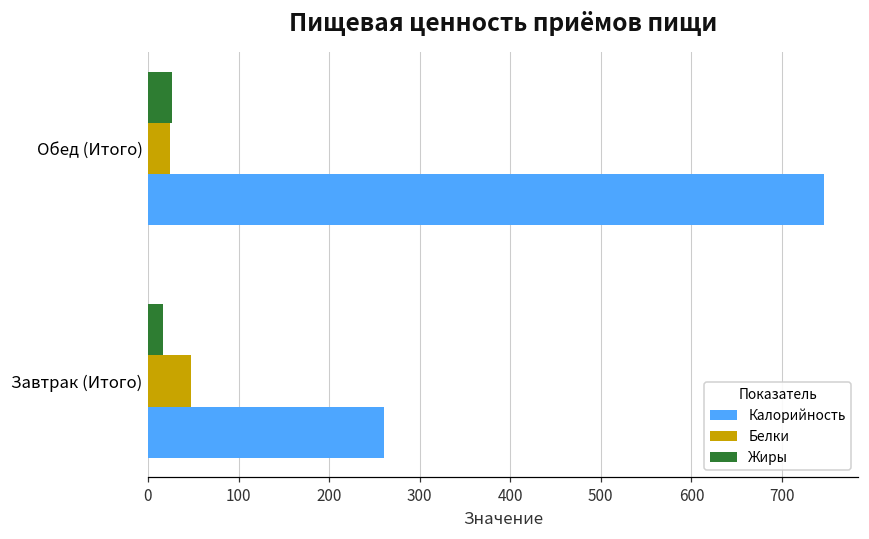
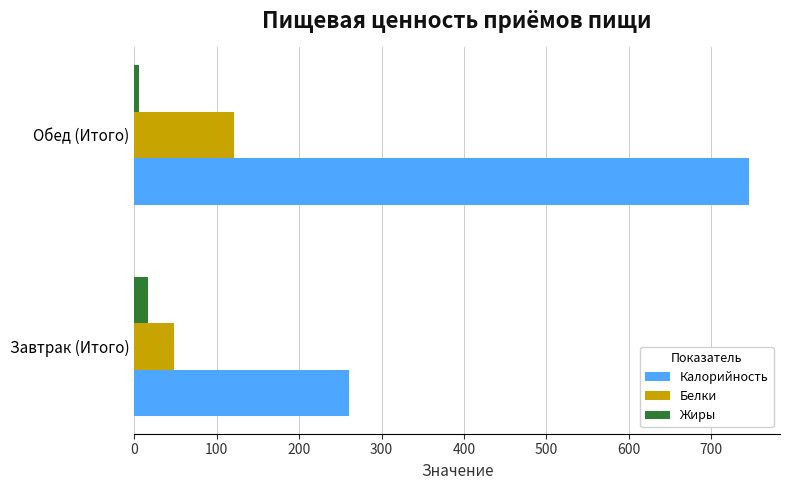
  {
    "Калорийность": {
      "Обед (Итого)": 750,
      "Завтрак (Итого)": 260
    },
    "Белки": {
-     "Обед (Итого)": 20,
+     "Обед (Итого)": 120,
      "Завтрак (Итого)": 50
    },
    "Жиры": {
-     "Обед (Итого)": 30,
+     "Обед (Итого)": 0,
      "Завтрак (Итого)": 20
    }
  }
